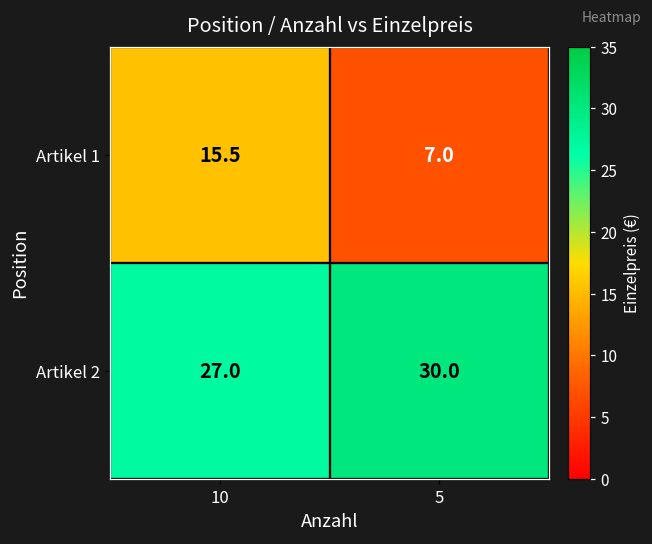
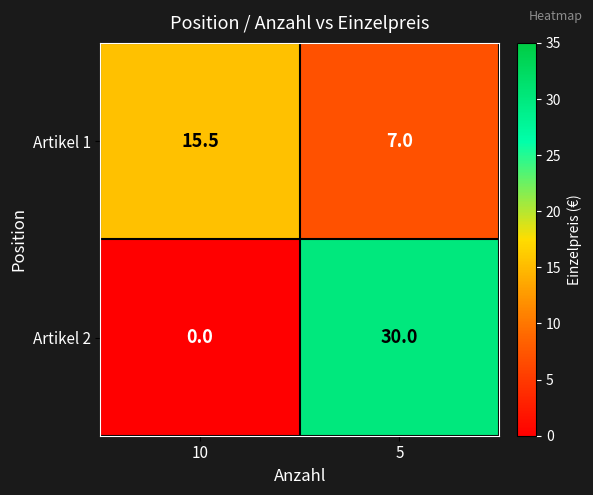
  {
    "Artikel 1": {
      "10": 15.5,
      "5": 7.0
    },
    "Artikel 2": {
-     "10": 27.0,
+     "10": 0.0,
      "5": 30.0
    }
  }
